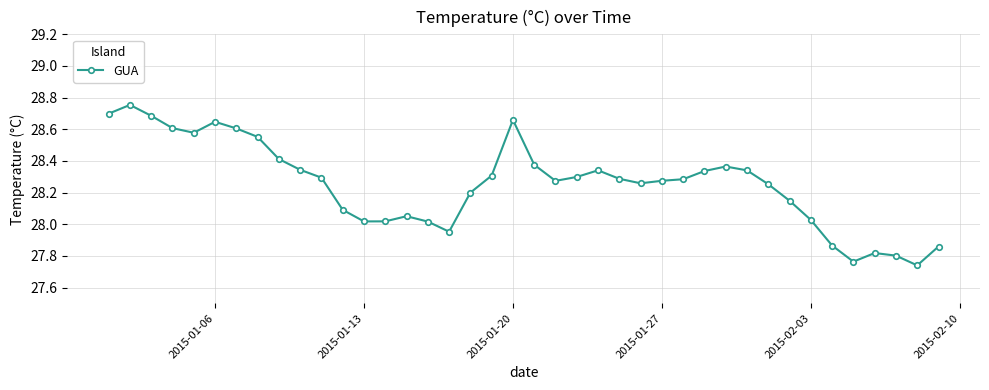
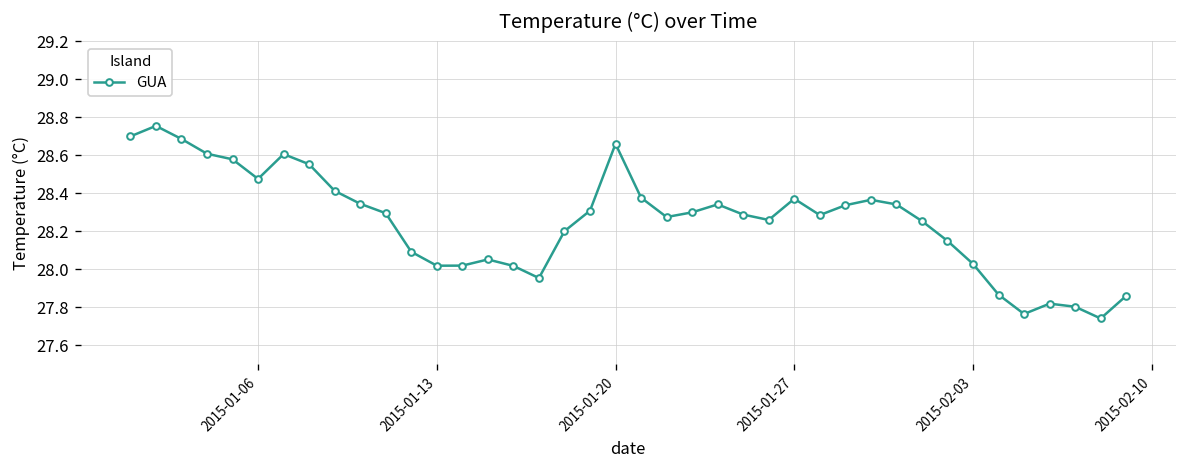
  {
-   "2015-01-06": 28.65,
+   "2015-01-06": 28.47,
    "2015-01-13": 28.02,
    "2015-01-20": 28.66,
-   "2015-01-27": 28.27,
+   "2015-01-27": 28.37,
    "2015-02-03": 28.03
  }
